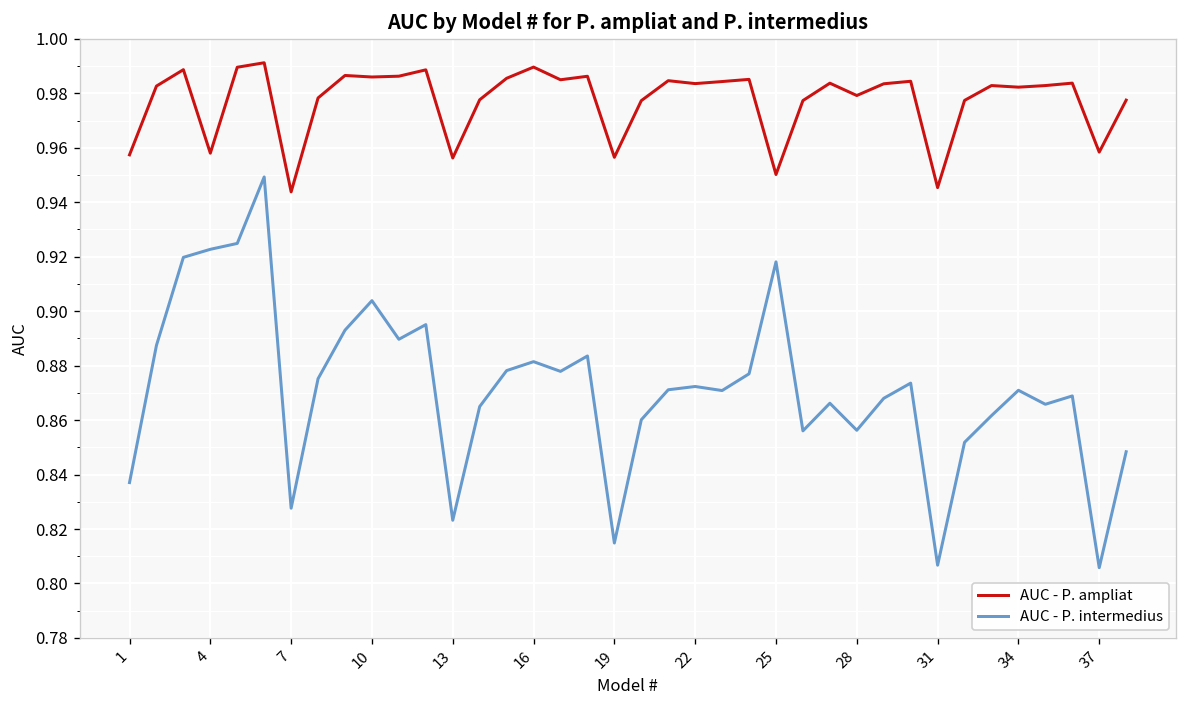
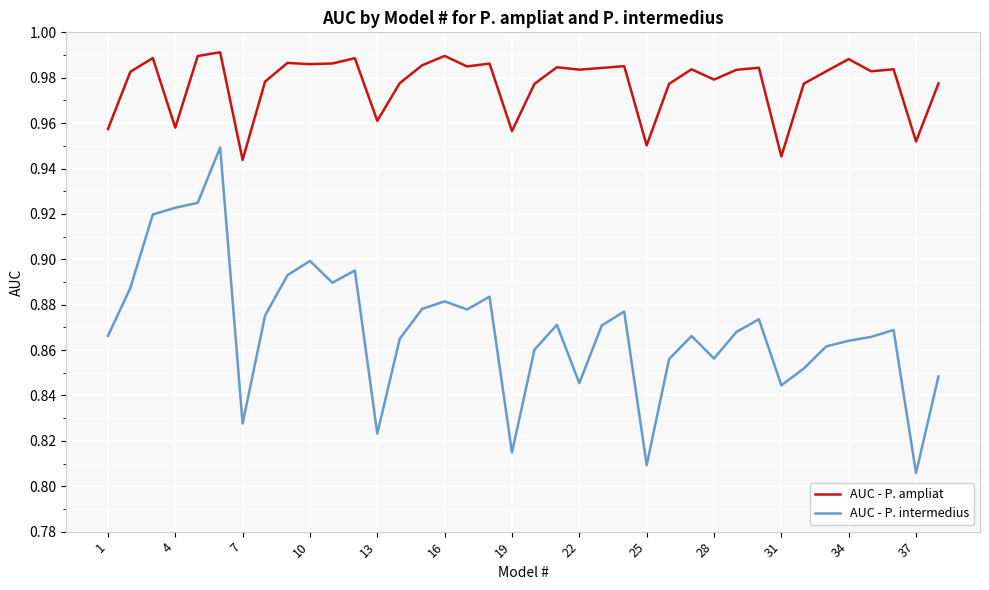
  {
    "AUC - P. ampliat": {
      "1": 0.957,
      "4": 0.958,
      "7": 0.944,
      "10": 0.986,
-     "13": 0.956,
+     "13": 0.961,
      "16": 0.990,
      "19": 0.956,
      "22": 0.984,
      "25": 0.950,
      "28": 0.979,
      "31": 0.945,
-     "34": 0.982,
-     "37": 0.958
+     "34": 0.988,
+     "37": 0.952
    },
    "AUC - P. intermedius": {
-     "1": 0.837,
+     "1": 0.866,
      "4": 0.923,
      "7": 0.828,
-     "10": 0.904,
+     "10": 0.899,
      "13": 0.823,
      "16": 0.881,
      "19": 0.815,
-     "22": 0.872,
-     "25": 0.918,
+     "22": 0.845,
+     "25": 0.809,
      "28": 0.856,
-     "31": 0.807,
-     "34": 0.871,
+     "31": 0.844,
+     "34": 0.864,
      "37": 0.806
    }
  }
